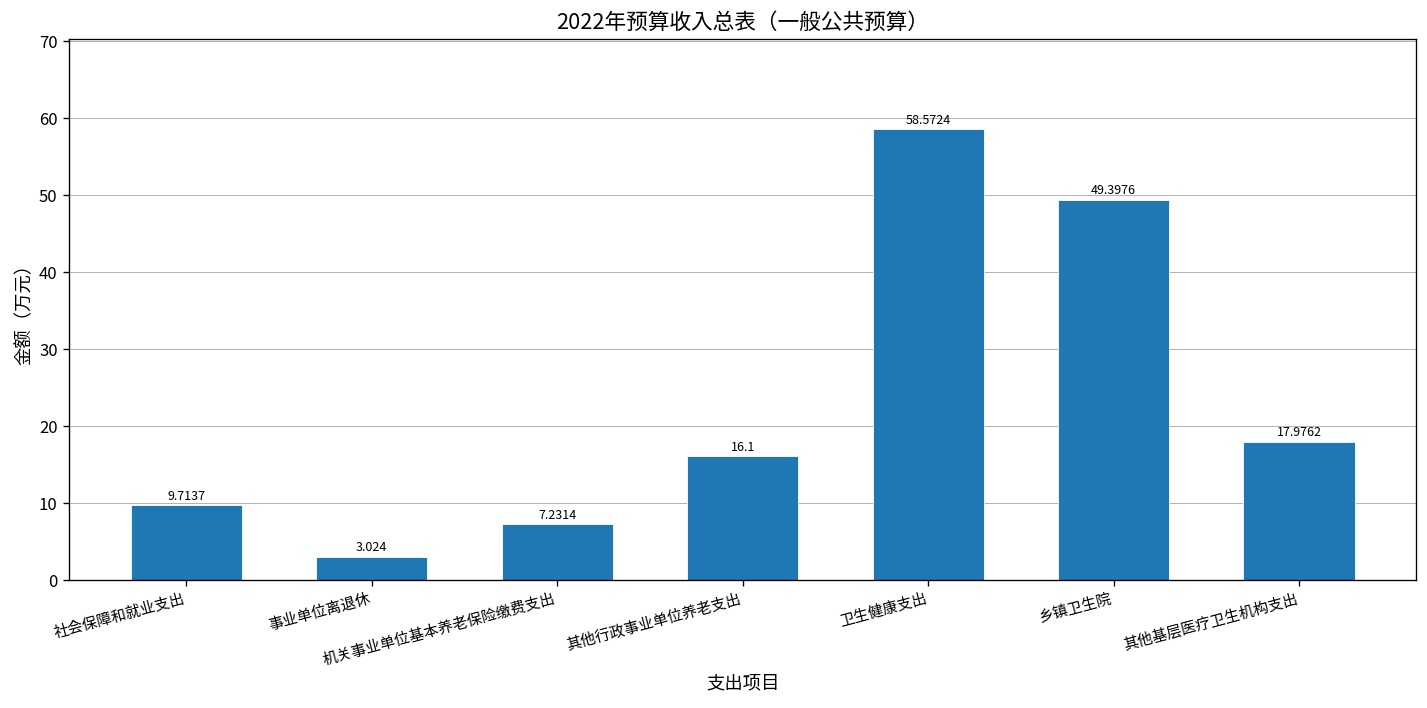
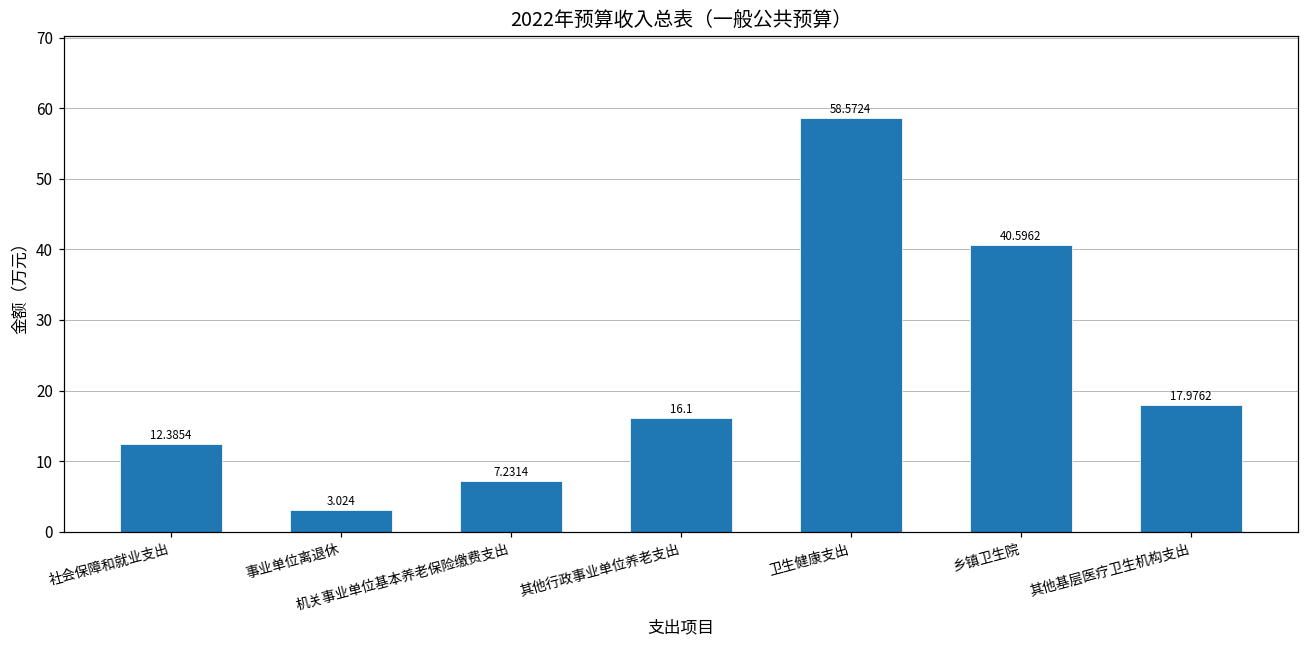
  {
-   "社会保障和就业支出": 9.7137,
+   "社会保障和就业支出": 12.3854,
    "事业单位离退休": 3.024,
    "机关事业单位基本养老保险缴费支出": 7.2314,
    "其他行政事业单位养老支出": 16.1,
    "卫生健康支出": 58.5724,
-   "乡镇卫生院": 49.3976,
+   "乡镇卫生院": 40.5962,
    "其他基层医疗卫生机构支出": 17.9762
  }
